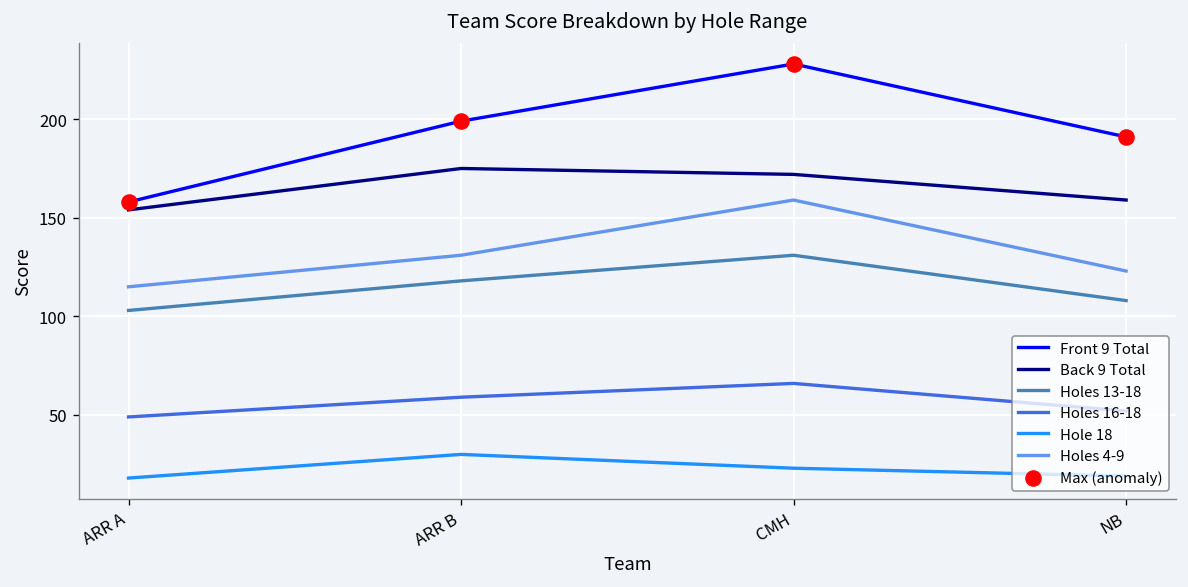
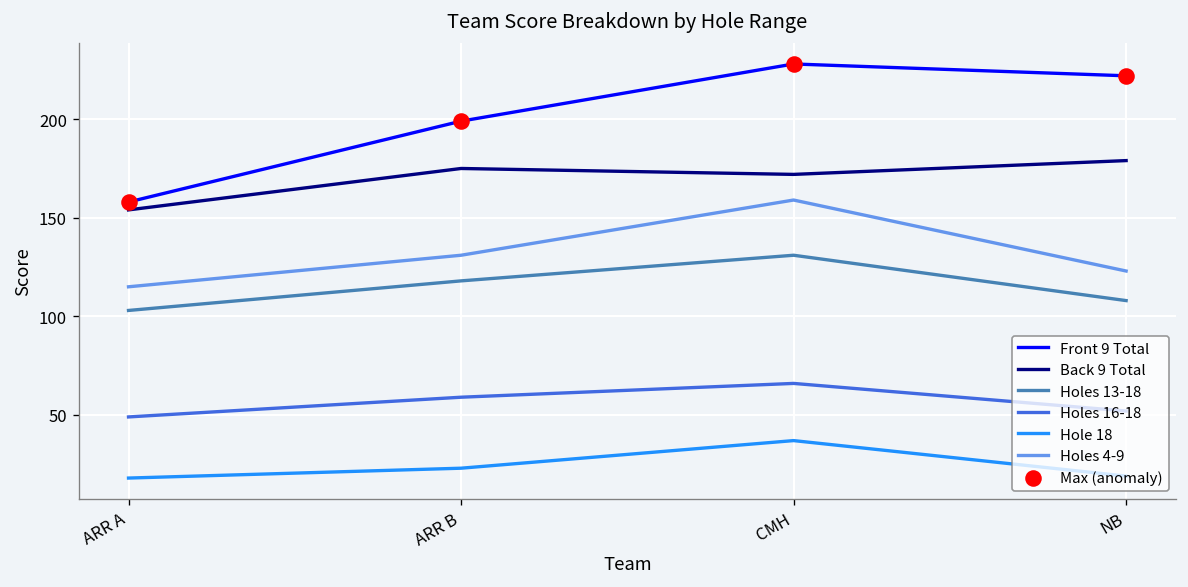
  {
    "Front 9 Total": {
-     "NB": 191
+     "NB": 222
    },
    "Back 9 Total": {
      "ARR A": 154,
      "ARR B": 175,
      "CMH": 172,
-     "NB": 159
+     "NB": 179
    },
    "Hole 18": {
      "ARR A": 18,
-     "ARR B": 30,
-     "CMH": 23
+     "ARR B": 23,
+     "CMH": 37
    }
  }
